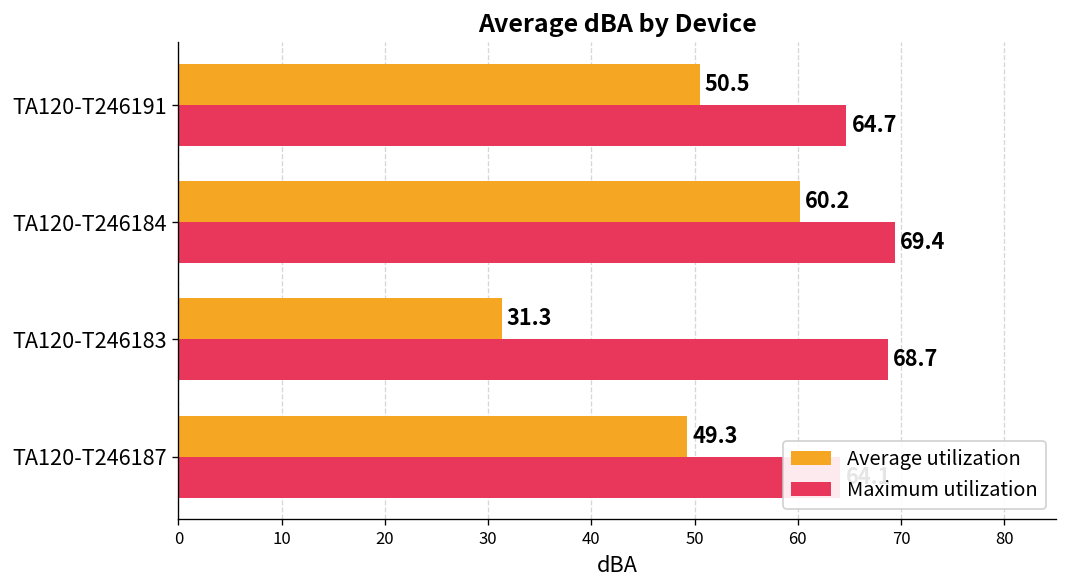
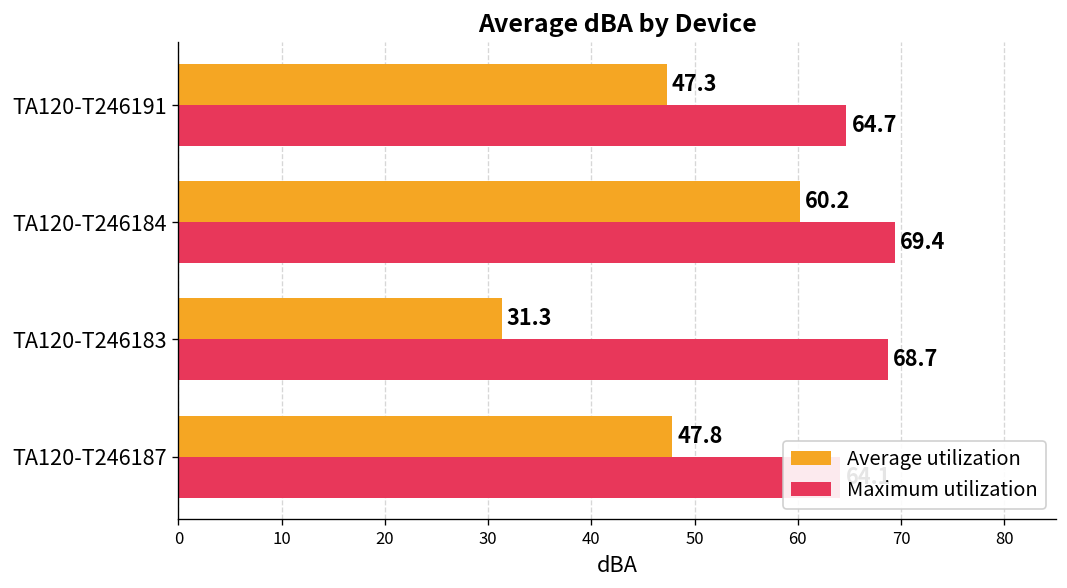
  {
    "Average utilization": {
-     "TA120-T246191": 50.5,
+     "TA120-T246191": 47.3,
      "TA120-T246184": 60.2,
      "TA120-T246183": 31.3,
-     "TA120-T246187": 49.3
+     "TA120-T246187": 47.8
    },
    "Maximum utilization": {
      "TA120-T246191": 64.7,
      "TA120-T246184": 69.4,
      "TA120-T246183": 68.7
    }
  }
